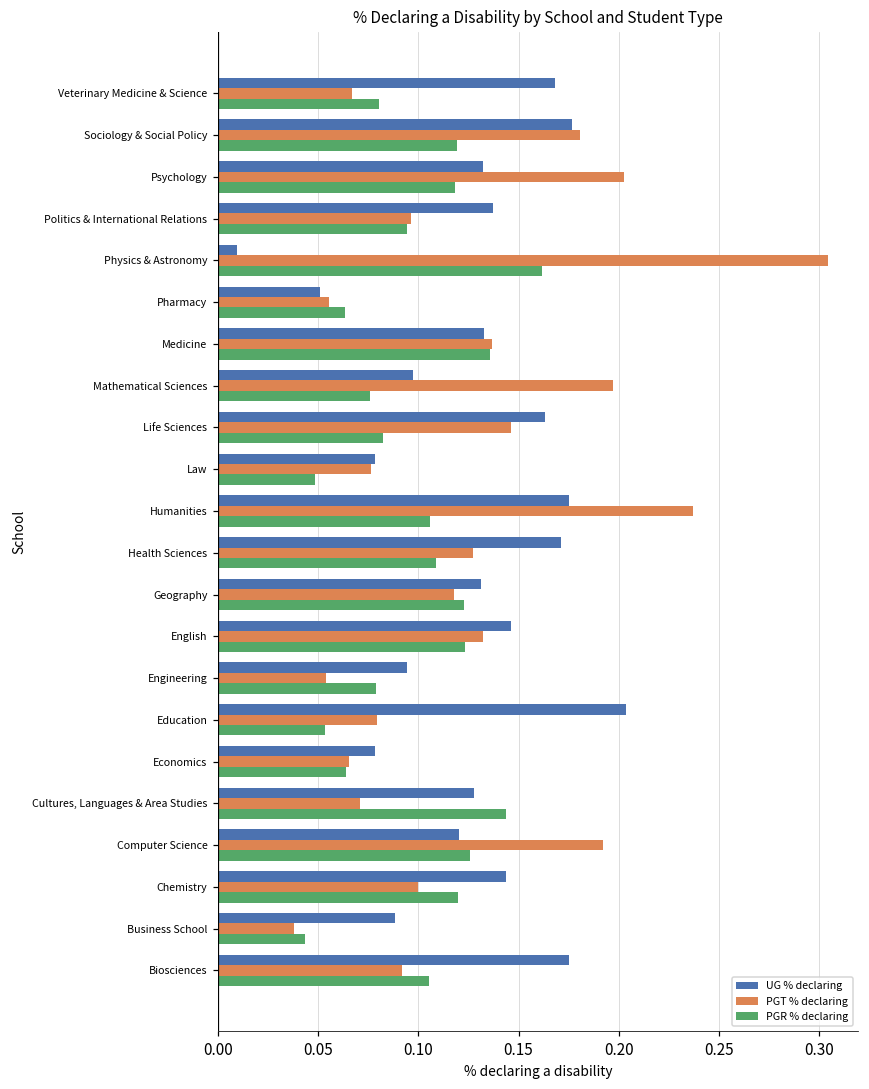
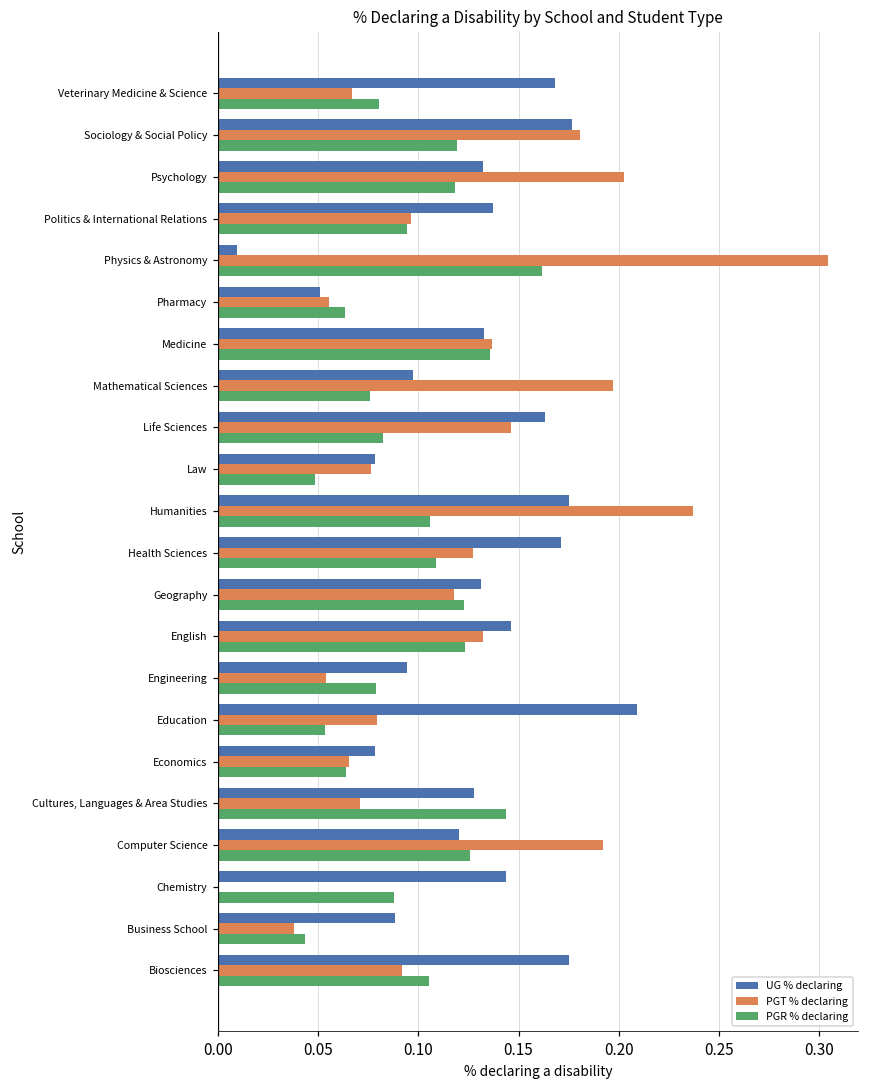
  {
    "UG % declaring": {
      "Veterinary Medicine & Science": 0.168,
      "Sociology & Social Policy": 0.177,
      "Psychology": 0.133,
      "Politics & International Relations": 0.137,
      "Physics & Astronomy": 0.009,
      "Pharmacy": 0.051,
      "Medicine": 0.133,
      "Mathematical Sciences": 0.097,
      "Life Sciences": 0.163,
      "Law": 0.078,
      "Humanities": 0.175,
      "Health Sciences": 0.171,
      "Geography": 0.131,
      "English": 0.146,
      "Engineering": 0.095,
-     "Education": 0.204,
+     "Education": 0.209,
      "Economics": 0.078,
      "Cultures, Languages & Area Studies": 0.128,
      "Computer Science": 0.120,
      "Chemistry": 0.144,
      "Business School": 0.088,
      "Biosciences": 0.175
    },
    "PGT % declaring": {
      "Veterinary Medicine & Science": 0.067,
      "Sociology & Social Policy": 0.181,
      "Psychology": 0.203,
      "Politics & International Relations": 0.096,
      "Physics & Astronomy": 0.304,
      "Pharmacy": 0.056,
      "Medicine": 0.137,
      "Mathematical Sciences": 0.197,
      "Life Sciences": 0.146,
      "Law": 0.076,
      "Humanities": 0.237,
      "Health Sciences": 0.127,
      "Geography": 0.118,
      "English": 0.133,
      "Engineering": 0.054,
      "Education": 0.079,
      "Economics": 0.066,
      "Cultures, Languages & Area Studies": 0.071,
      "Computer Science": 0.192,
-     "Chemistry": 0.1,
+     "Chemistry": 0.0,
      "Business School": 0.038,
      "Biosciences": 0.092
    },
    "PGR % declaring": {
      "Veterinary Medicine & Science": 0.080,
      "Sociology & Social Policy": 0.119,
      "Psychology": 0.118,
      "Politics & International Relations": 0.094,
      "Physics & Astronomy": 0.162,
      "Pharmacy": 0.064,
      "Medicine": 0.136,
      "Mathematical Sciences": 0.076,
      "Life Sciences": 0.083,
      "Law": 0.048,
      "Humanities": 0.106,
      "Health Sciences": 0.109,
      "Geography": 0.123,
      "English": 0.123,
      "Engineering": 0.079,
      "Education": 0.053,
      "Economics": 0.064,
      "Cultures, Languages & Area Studies": 0.144,
      "Computer Science": 0.126,
-     "Chemistry": 0.120,
+     "Chemistry": 0.088,
      "Business School": 0.043,
      "Biosciences": 0.106
    }
  }
